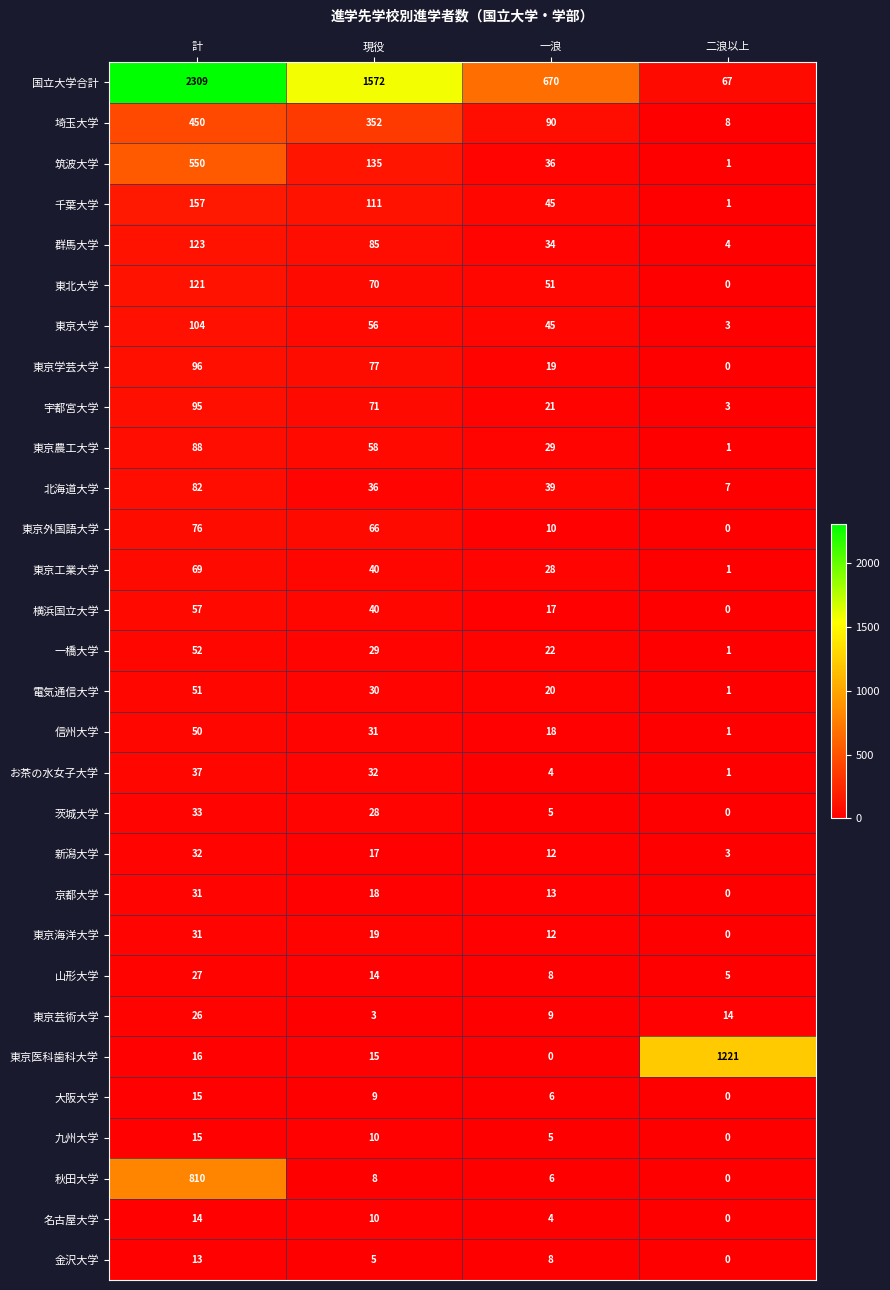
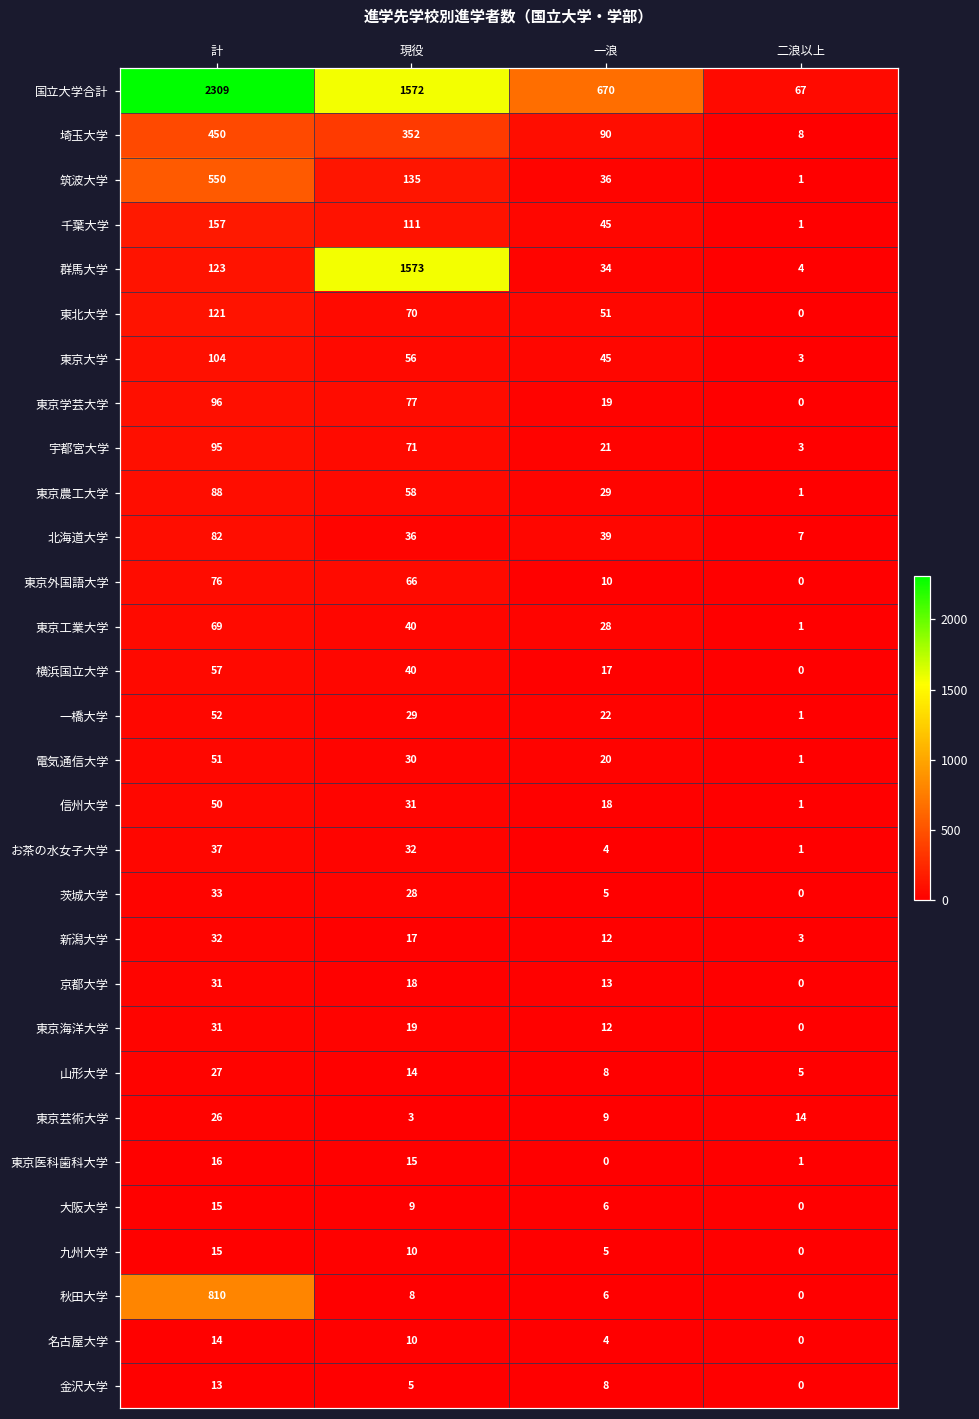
  {
    "国立大学合計": {
      "計": 2309,
      "現役": 1572,
      "一浪": 670,
      "二浪以上": 67
    },
    "埼玉大学": {
      "計": 450,
      "現役": 352,
      "一浪": 90,
      "二浪以上": 8
    },
    "筑波大学": {
      "計": 550,
      "現役": 135,
      "一浪": 36,
      "二浪以上": 1
    },
    "千葉大学": {
      "計": 157,
      "現役": 111,
      "一浪": 45,
      "二浪以上": 1
    },
    "群馬大学": {
      "計": 123,
-     "現役": 85,
+     "現役": 1573,
      "一浪": 34,
      "二浪以上": 4
    },
    "東北大学": {
      "計": 121,
      "現役": 70,
      "一浪": 51,
      "二浪以上": 0
    },
    "東京大学": {
      "計": 104,
      "現役": 56,
      "一浪": 45,
      "二浪以上": 3
    },
    "東京学芸大学": {
      "計": 96,
      "現役": 77,
      "一浪": 19,
      "二浪以上": 0
    },
    "宇都宮大学": {
      "計": 95,
      "現役": 71,
      "一浪": 21,
      "二浪以上": 3
    },
    "東京農工大学": {
      "計": 88,
      "現役": 58,
      "一浪": 29,
      "二浪以上": 1
    },
    "北海道大学": {
      "計": 82,
      "現役": 36,
      "一浪": 39,
      "二浪以上": 7
    },
    "東京外国語大学": {
      "計": 76,
      "現役": 66,
      "一浪": 10,
      "二浪以上": 0
    },
    "東京工業大学": {
      "計": 69,
      "現役": 40,
      "一浪": 28,
      "二浪以上": 1
    },
    "横浜国立大学": {
      "計": 57,
      "現役": 40,
      "一浪": 17,
      "二浪以上": 0
    },
    "一橋大学": {
      "計": 52,
      "現役": 29,
      "一浪": 22,
      "二浪以上": 1
    },
    "電気通信大学": {
      "計": 51,
      "現役": 30,
      "一浪": 20,
      "二浪以上": 1
    },
    "信州大学": {
      "計": 50,
      "現役": 31,
      "一浪": 18,
      "二浪以上": 1
    },
    "お茶の水女子大学": {
      "計": 37,
      "現役": 32,
      "一浪": 4,
      "二浪以上": 1
    },
    "茨城大学": {
      "計": 33,
      "現役": 28,
      "一浪": 5,
      "二浪以上": 0
    },
    "新潟大学": {
      "計": 32,
      "現役": 17,
      "一浪": 12,
      "二浪以上": 3
    },
    "京都大学": {
      "計": 31,
      "現役": 18,
      "一浪": 13,
      "二浪以上": 0
    },
    "東京海洋大学": {
      "計": 31,
      "現役": 19,
      "一浪": 12,
      "二浪以上": 0
    },
    "山形大学": {
      "計": 27,
      "現役": 14,
      "一浪": 8,
      "二浪以上": 5
    },
    "東京芸術大学": {
      "計": 26,
      "現役": 3,
      "一浪": 9,
      "二浪以上": 14
    },
    "東京医科歯科大学": {
      "計": 16,
      "現役": 15,
      "一浪": 0,
-     "二浪以上": 1221
+     "二浪以上": 1
    },
    "大阪大学": {
      "計": 15,
      "現役": 9,
      "一浪": 6,
      "二浪以上": 0
    },
    "九州大学": {
      "計": 15,
      "現役": 10,
      "一浪": 5,
      "二浪以上": 0
    },
    "秋田大学": {
      "計": 810,
      "現役": 8,
      "一浪": 6,
      "二浪以上": 0
    },
    "名古屋大学": {
      "計": 14,
      "現役": 10,
      "一浪": 4,
      "二浪以上": 0
    },
    "金沢大学": {
      "計": 13,
      "現役": 5,
      "一浪": 8,
      "二浪以上": 0
    }
  }
